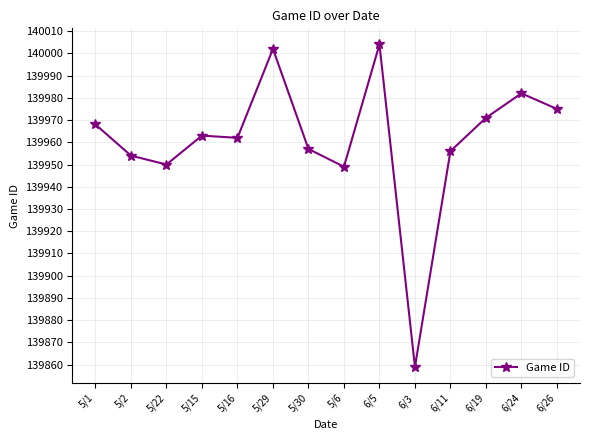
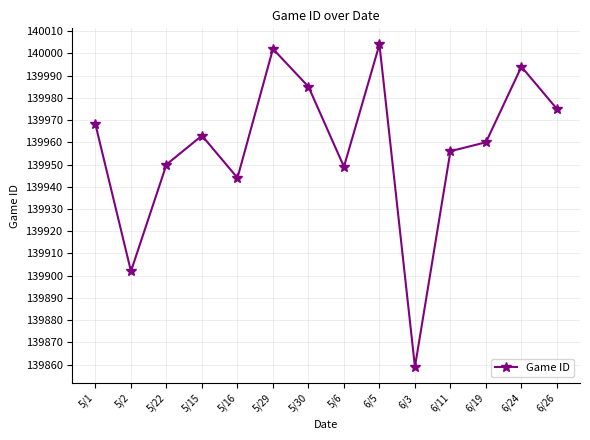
  {
    "5/1": 139968,
-   "5/2": 139954,
+   "5/2": 139902,
    "5/22": 139950,
    "5/15": 139963,
-   "5/16": 139962,
+   "5/16": 139944,
    "5/29": 140002,
-   "5/30": 139957,
+   "5/30": 139985,
    "5/6": 139949,
    "6/5": 140004,
    "6/3": 139859,
    "6/11": 139956,
-   "6/19": 139971,
-   "6/24": 139982,
+   "6/19": 139960,
+   "6/24": 139994,
    "6/26": 139975
  }
